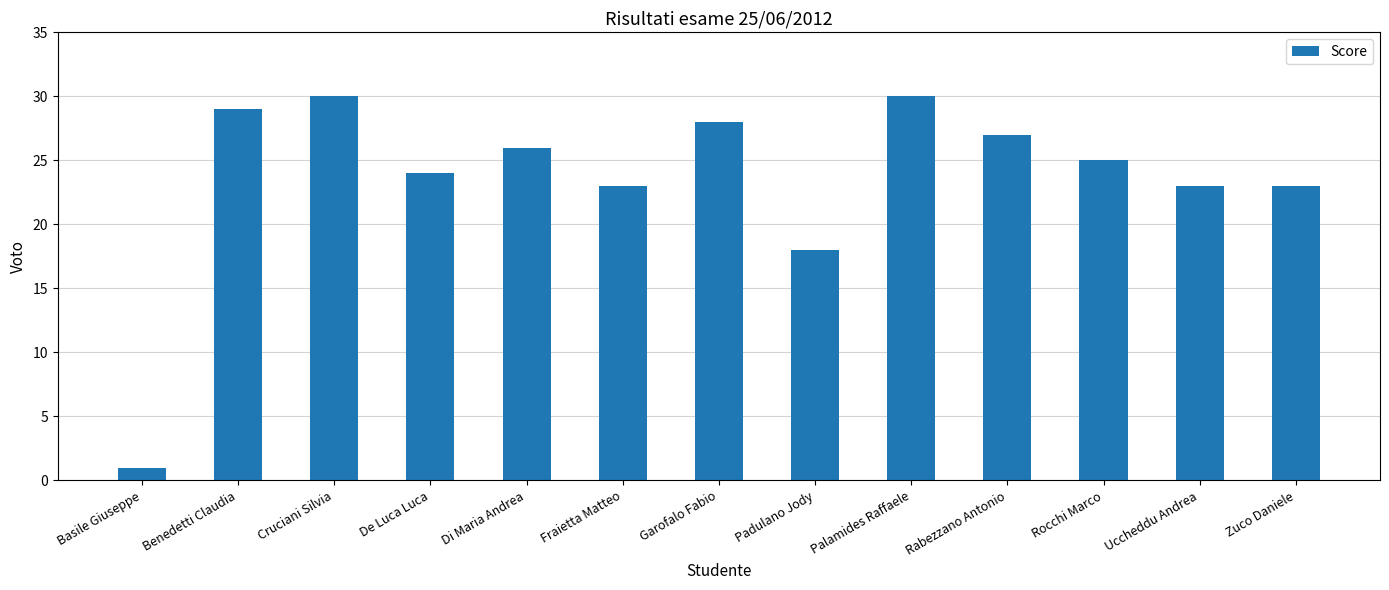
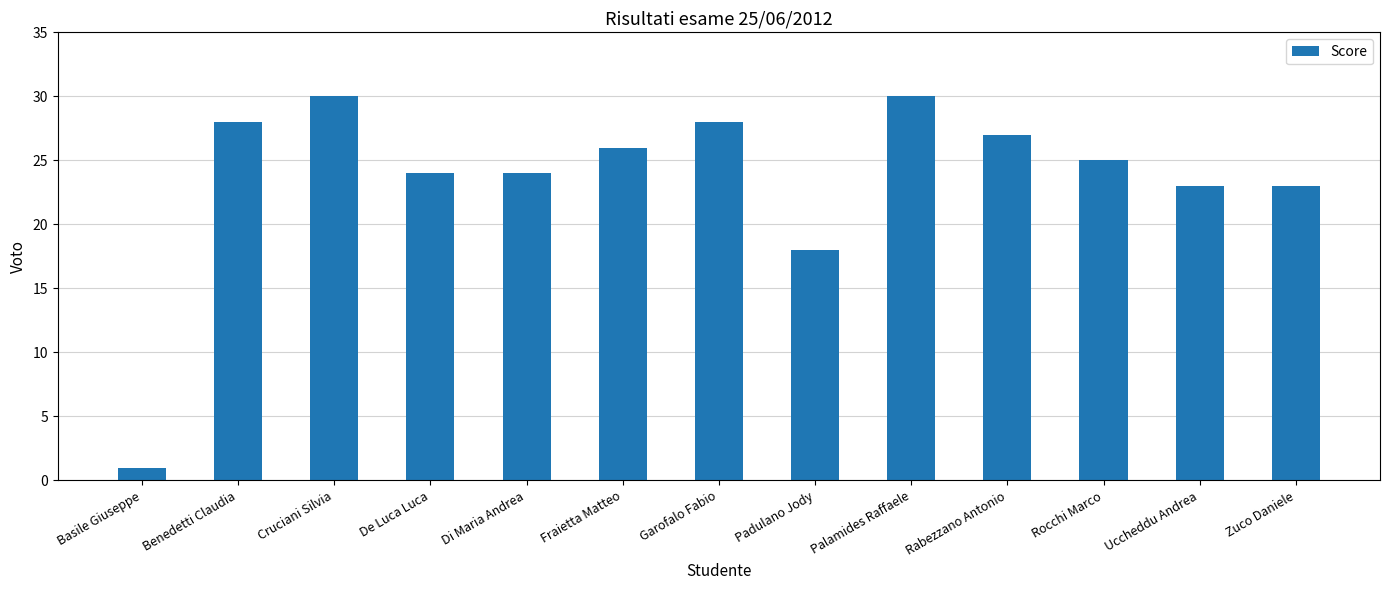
  {
    "Basile Giuseppe": 1,
-   "Benedetti Claudia": 29,
+   "Benedetti Claudia": 28,
    "Cruciani Silvia": 30,
    "De Luca Luca": 24,
-   "Di Maria Andrea": 26,
-   "Fraietta Matteo": 23,
+   "Di Maria Andrea": 24,
+   "Fraietta Matteo": 26,
    "Garofalo Fabio": 28,
    "Padulano Jody": 18,
    "Palamides Raffaele": 30,
    "Rabezzano Antonio": 27,
    "Rocchi Marco": 25,
    "Uccheddu Andrea": 23,
    "Zuco Daniele": 23
  }
